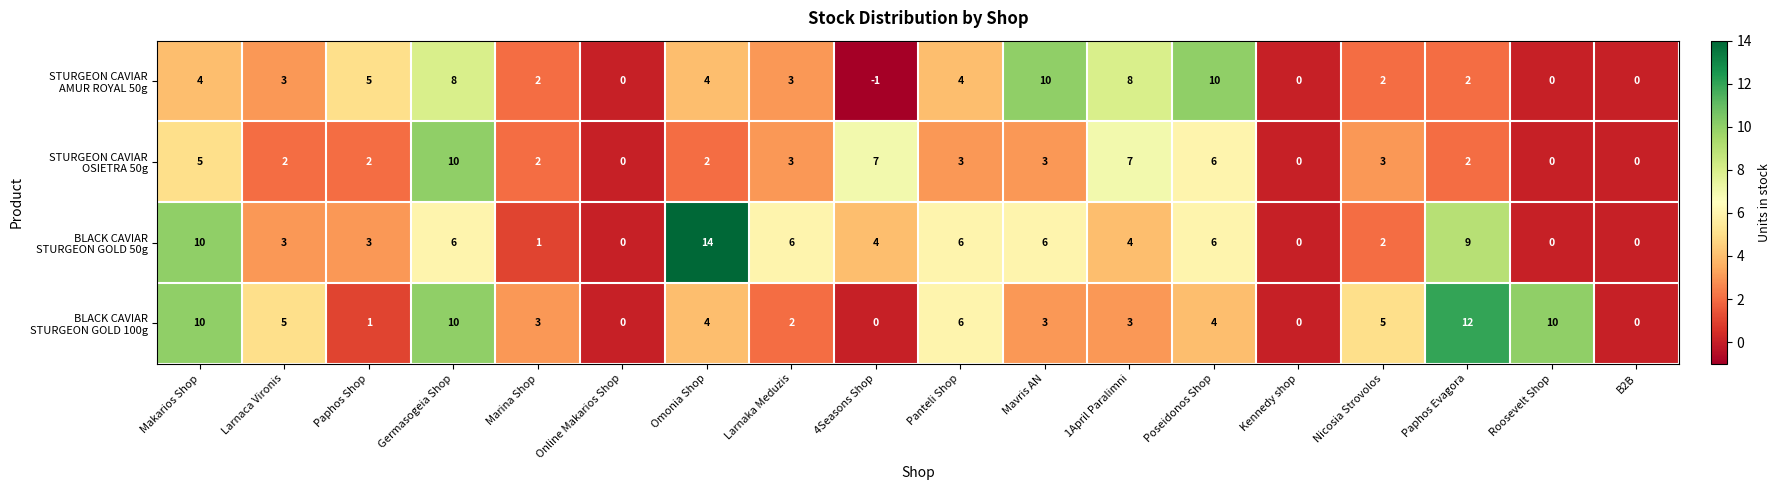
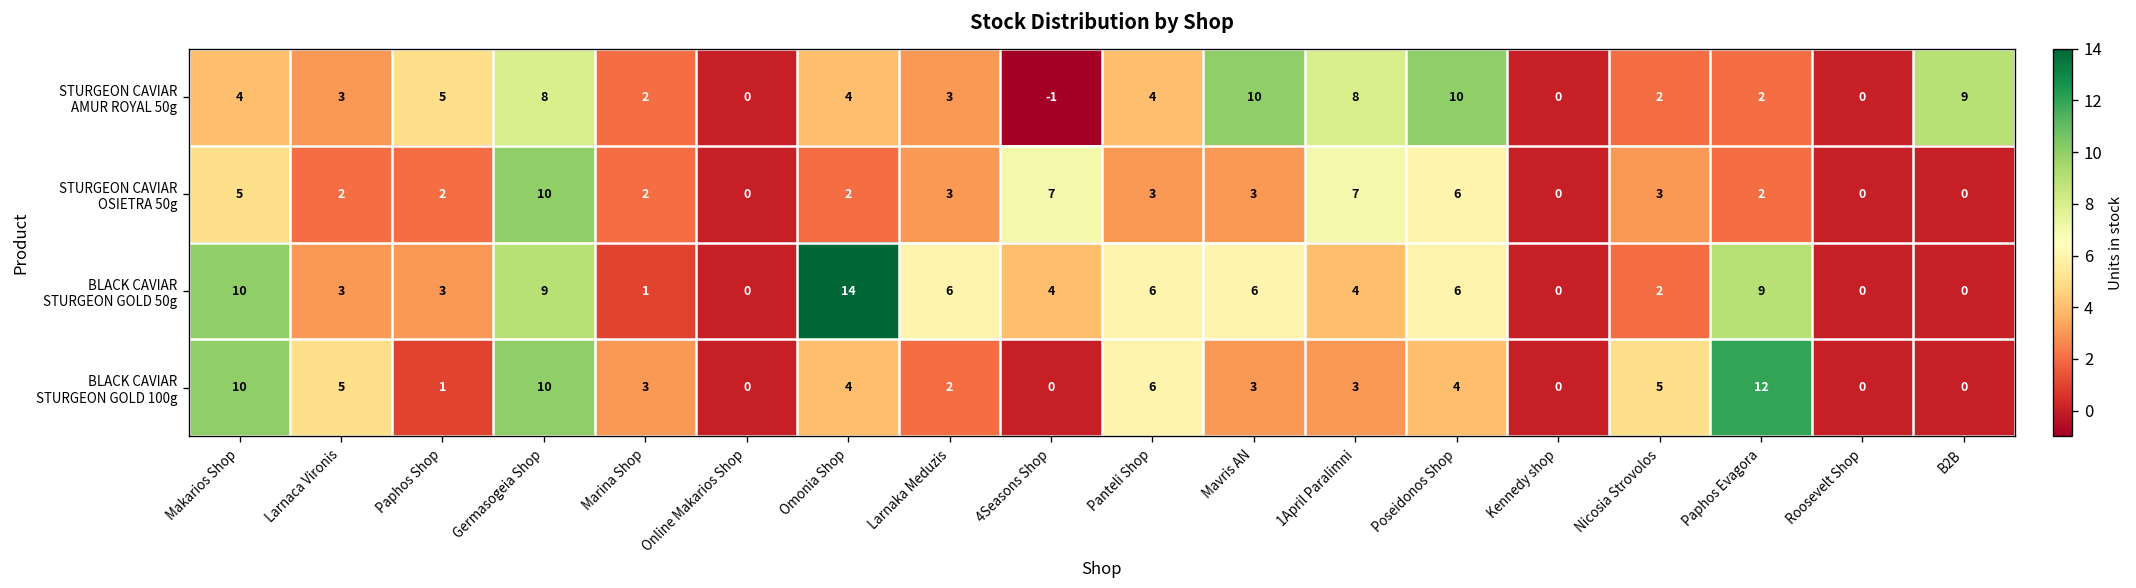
  {
    "STURGEON CAVIAR AMUR ROYAL 50g": {
      "Makarios Shop": 4,
      "Larnaca Vironis": 3,
      "Paphos Shop": 5,
      "Germasogeia Shop": 8,
      "Marina Shop": 2,
      "Online Makarios Shop": 0,
      "Omonia Shop": 4,
      "Larnaka Meduzis": 3,
      "4Seasons Shop": -1,
      "Panteli Shop": 4,
      "Mavris AN": 10,
      "1April Paralimni": 8,
      "Poseidonos Shop": 10,
      "Kennedy shop": 0,
      "Nicosia Strovolos": 2,
      "Paphos Evagora": 2,
      "Roosevelt Shop": 0,
-     "B2B": 0
+     "B2B": 9
    },
    "STURGEON CAVIAR OSIETRA 50g": {
      "Makarios Shop": 5,
      "Larnaca Vironis": 2,
      "Paphos Shop": 2,
      "Germasogeia Shop": 10,
      "Marina Shop": 2,
      "Online Makarios Shop": 0,
      "Omonia Shop": 2,
      "Larnaka Meduzis": 3,
      "4Seasons Shop": 7,
      "Panteli Shop": 3,
      "Mavris AN": 3,
      "1April Paralimni": 7,
      "Poseidonos Shop": 6,
      "Kennedy shop": 0,
      "Nicosia Strovolos": 3,
      "Paphos Evagora": 2,
      "Roosevelt Shop": 0,
      "B2B": 0
    },
    "BLACK CAVIAR STURGEON GOLD 50g": {
      "Makarios Shop": 10,
      "Larnaca Vironis": 3,
      "Paphos Shop": 3,
-     "Germasogeia Shop": 6,
+     "Germasogeia Shop": 9,
      "Marina Shop": 1,
      "Online Makarios Shop": 0,
      "Omonia Shop": 14,
      "Larnaka Meduzis": 6,
      "4Seasons Shop": 4,
      "Panteli Shop": 6,
      "Mavris AN": 6,
      "1April Paralimni": 4,
      "Poseidonos Shop": 6,
      "Kennedy shop": 0,
      "Nicosia Strovolos": 2,
      "Paphos Evagora": 9,
      "Roosevelt Shop": 0,
      "B2B": 0
    },
    "BLACK CAVIAR STURGEON GOLD 100g": {
      "Makarios Shop": 10,
      "Larnaca Vironis": 5,
      "Paphos Shop": 1,
      "Germasogeia Shop": 10,
      "Marina Shop": 3,
      "Online Makarios Shop": 0,
      "Omonia Shop": 4,
      "Larnaka Meduzis": 2,
      "4Seasons Shop": 0,
      "Panteli Shop": 6,
      "Mavris AN": 3,
      "1April Paralimni": 3,
      "Poseidonos Shop": 4,
      "Kennedy shop": 0,
      "Nicosia Strovolos": 5,
      "Paphos Evagora": 12,
-     "Roosevelt Shop": 10,
+     "Roosevelt Shop": 0,
      "B2B": 0
    }
  }
